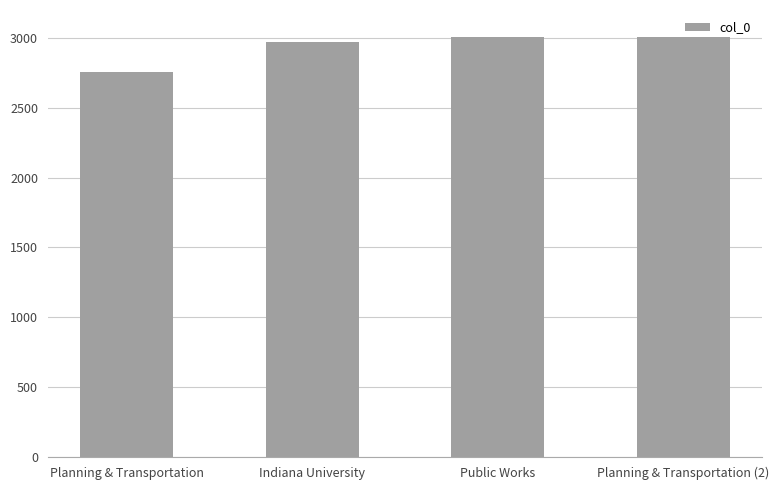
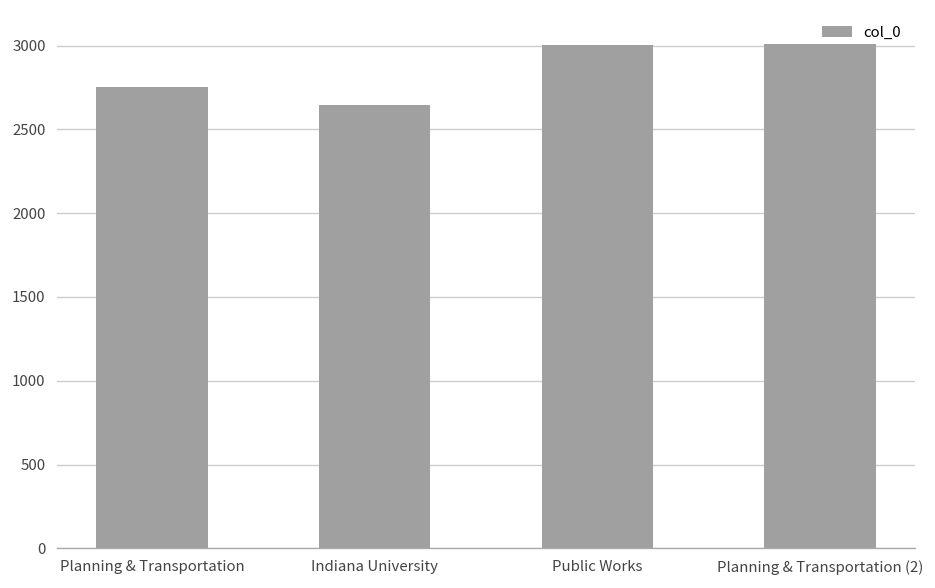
  {
    "Planning & Transportation": 2750,
-   "Indiana University": 2970,
+   "Indiana University": 2640,
    "Public Works": 3010,
    "Planning & Transportation (2)": 3010
  }
